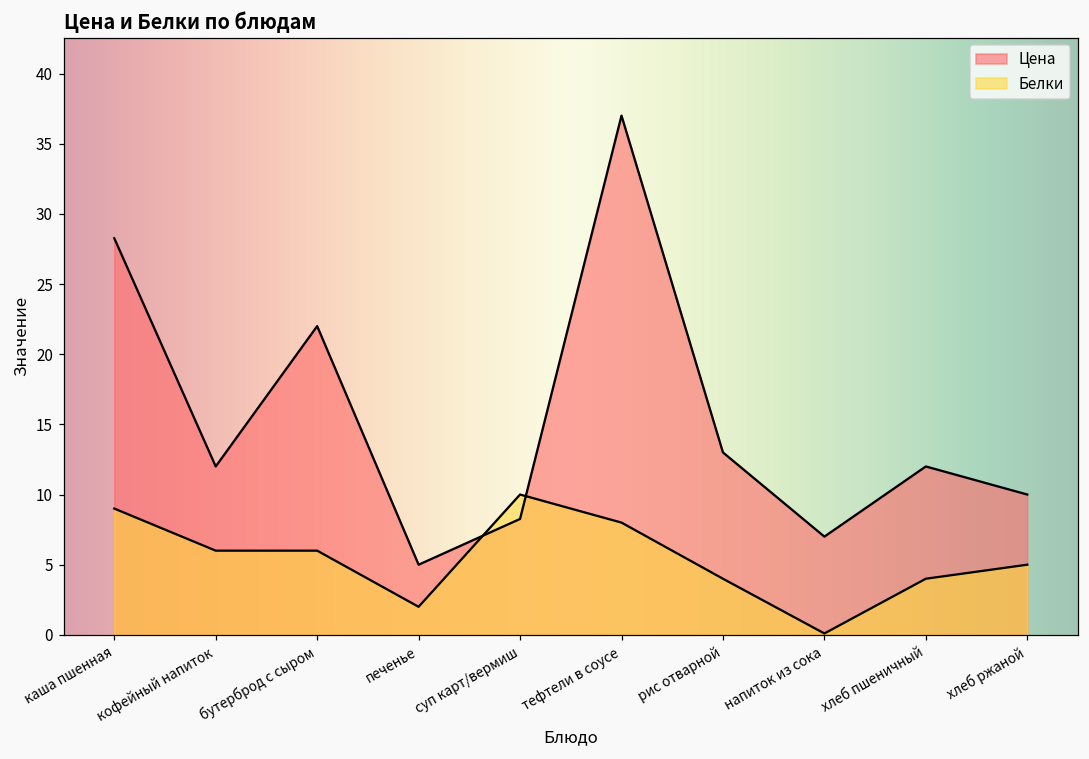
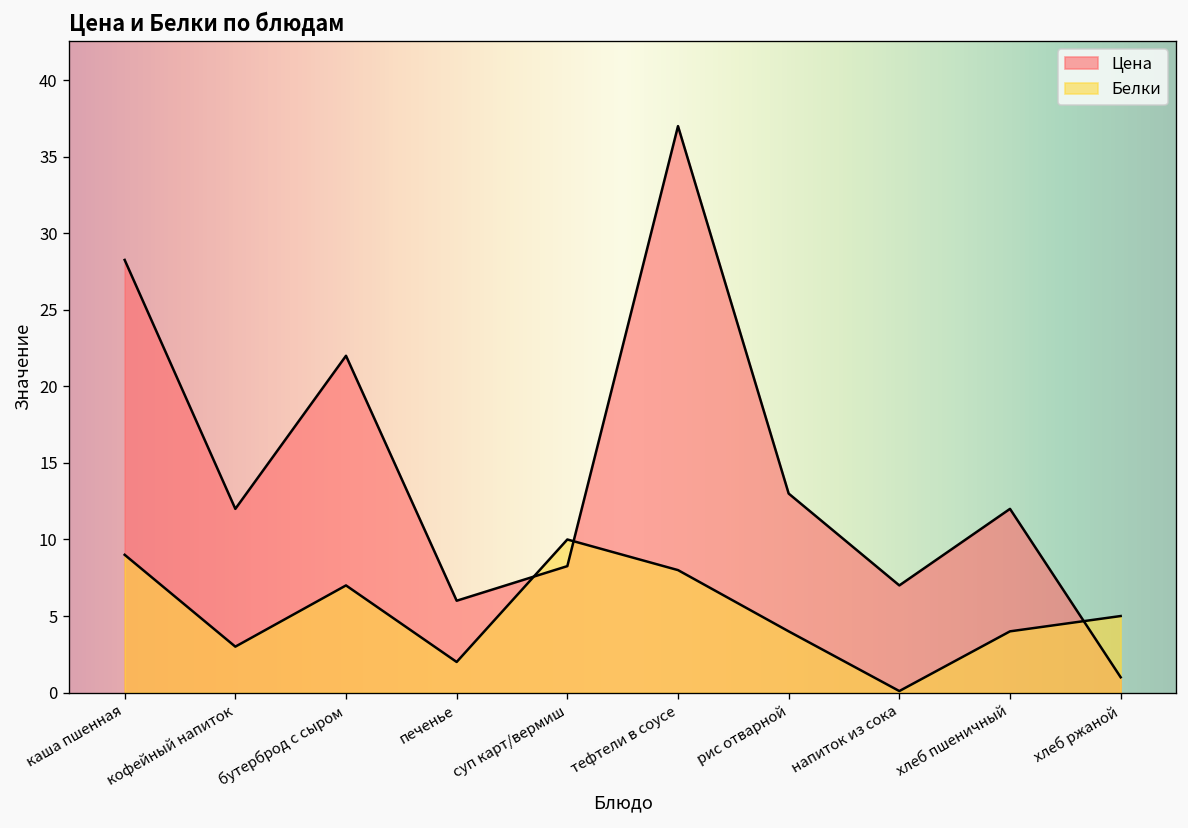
  {
    "Цена": {
      "каша пшенная": 28.3,
      "кофейный напиток": 12,
      "бутерброд с сыром": 22,
-     "печенье": 5,
+     "печенье": 6,
      "суп карт/вермиш": 8.3,
      "тефтели в соусе": 37,
      "рис отварной": 13,
      "напиток из сока": 7,
      "хлеб пшеничный": 12,
-     "хлеб ржаной": 10
+     "хлеб ржаной": 1
    },
    "Белки": {
      "каша пшенная": 9,
-     "кофейный напиток": 6,
-     "бутерброд с сыром": 6,
+     "кофейный напиток": 3,
+     "бутерброд с сыром": 7,
      "печенье": 2,
      "суп карт/вермиш": 10,
      "тефтели в соусе": 8,
      "рис отварной": 4,
      "напиток из сока": 0,
      "хлеб пшеничный": 4,
      "хлеб ржаной": 5
    }
  }
